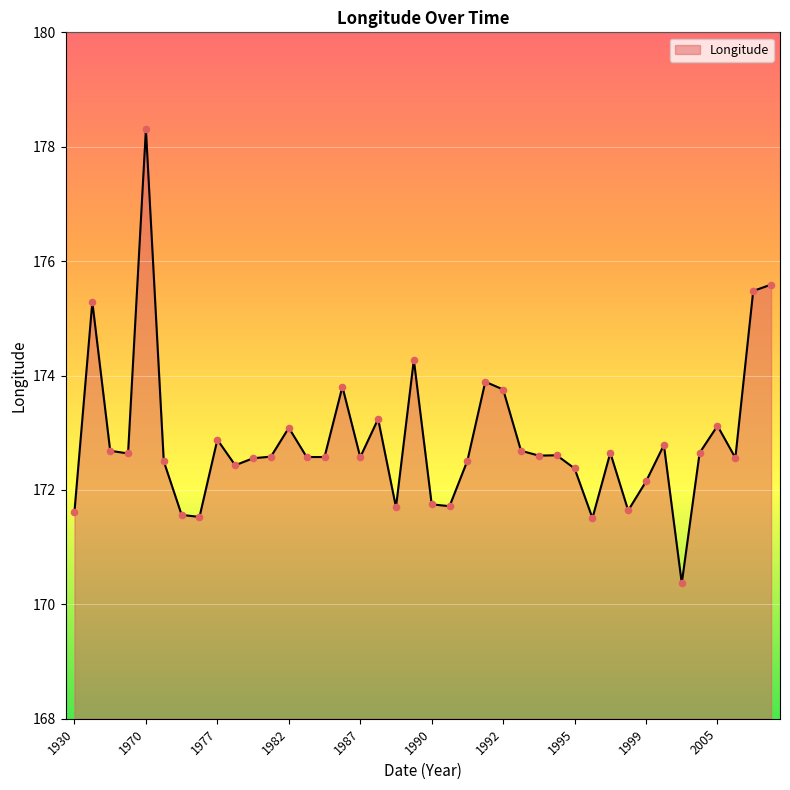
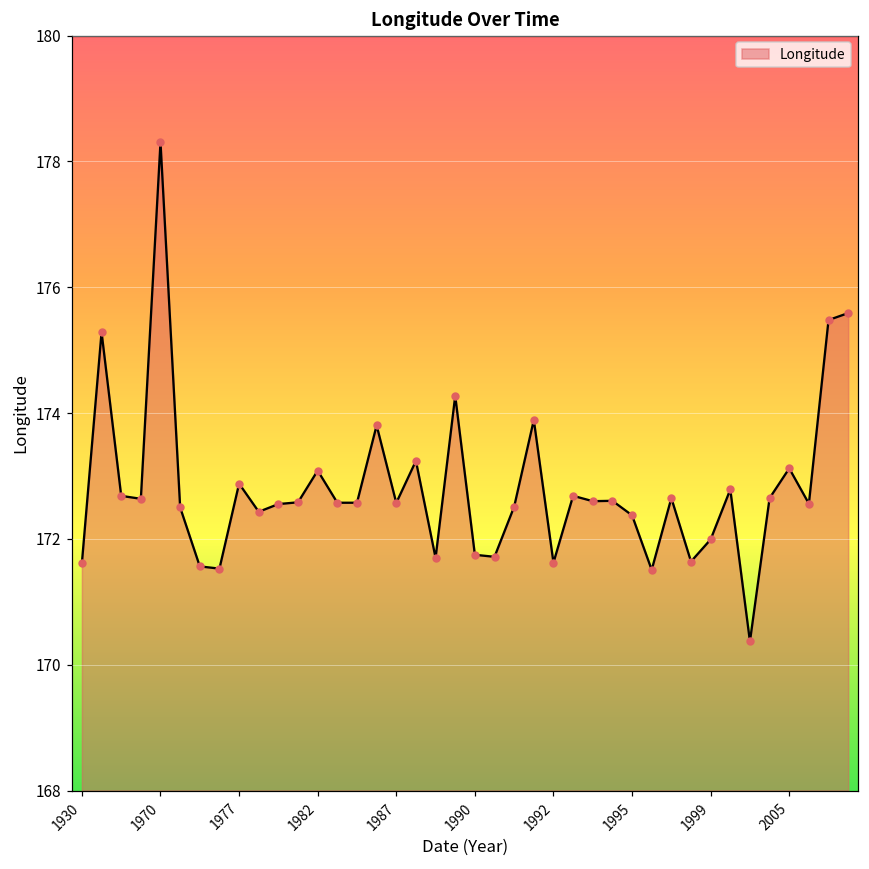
  {
    "1930": 171.6,
    "1970": 178.3,
-   "1992": 173.8,
+   "1992": 171.6,
    "1995": 172.4,
-   "1999": 172.1
+   "1999": 172.0
  }
